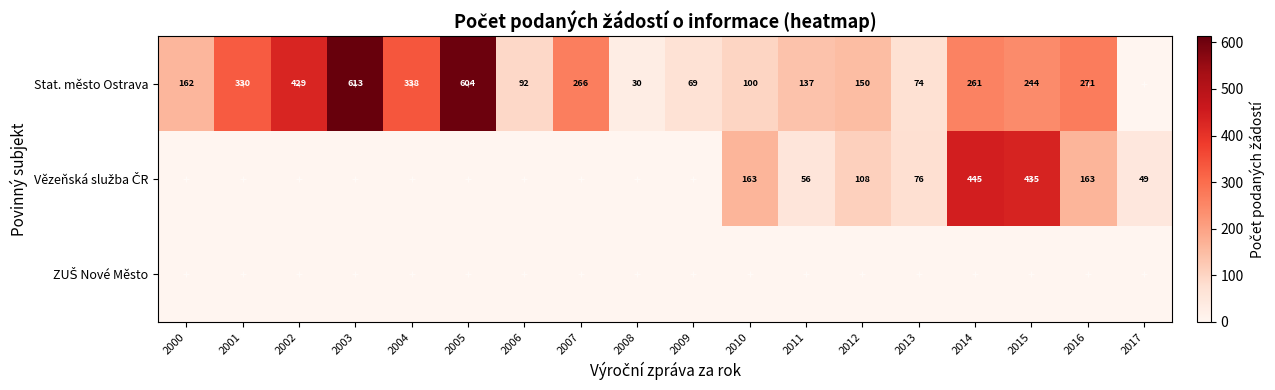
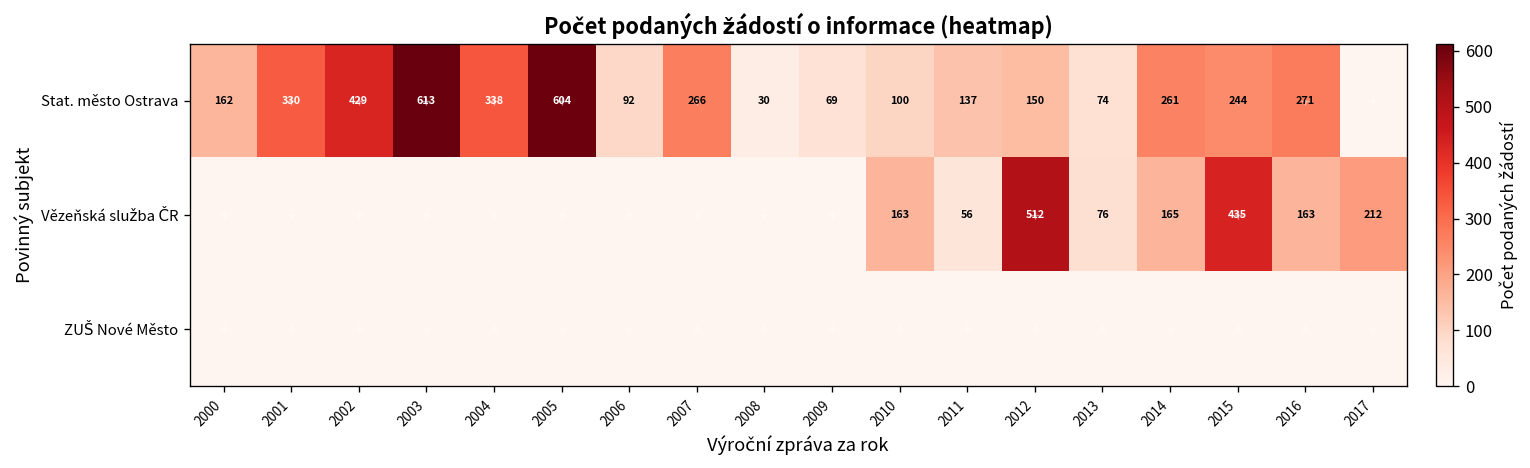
  {
    "Vězeňská služba ČR": {
-     "2012": 108,
-     "2014": 445,
-     "2017": 49
+     "2012": 512,
+     "2014": 165,
+     "2017": 212
    }
  }
